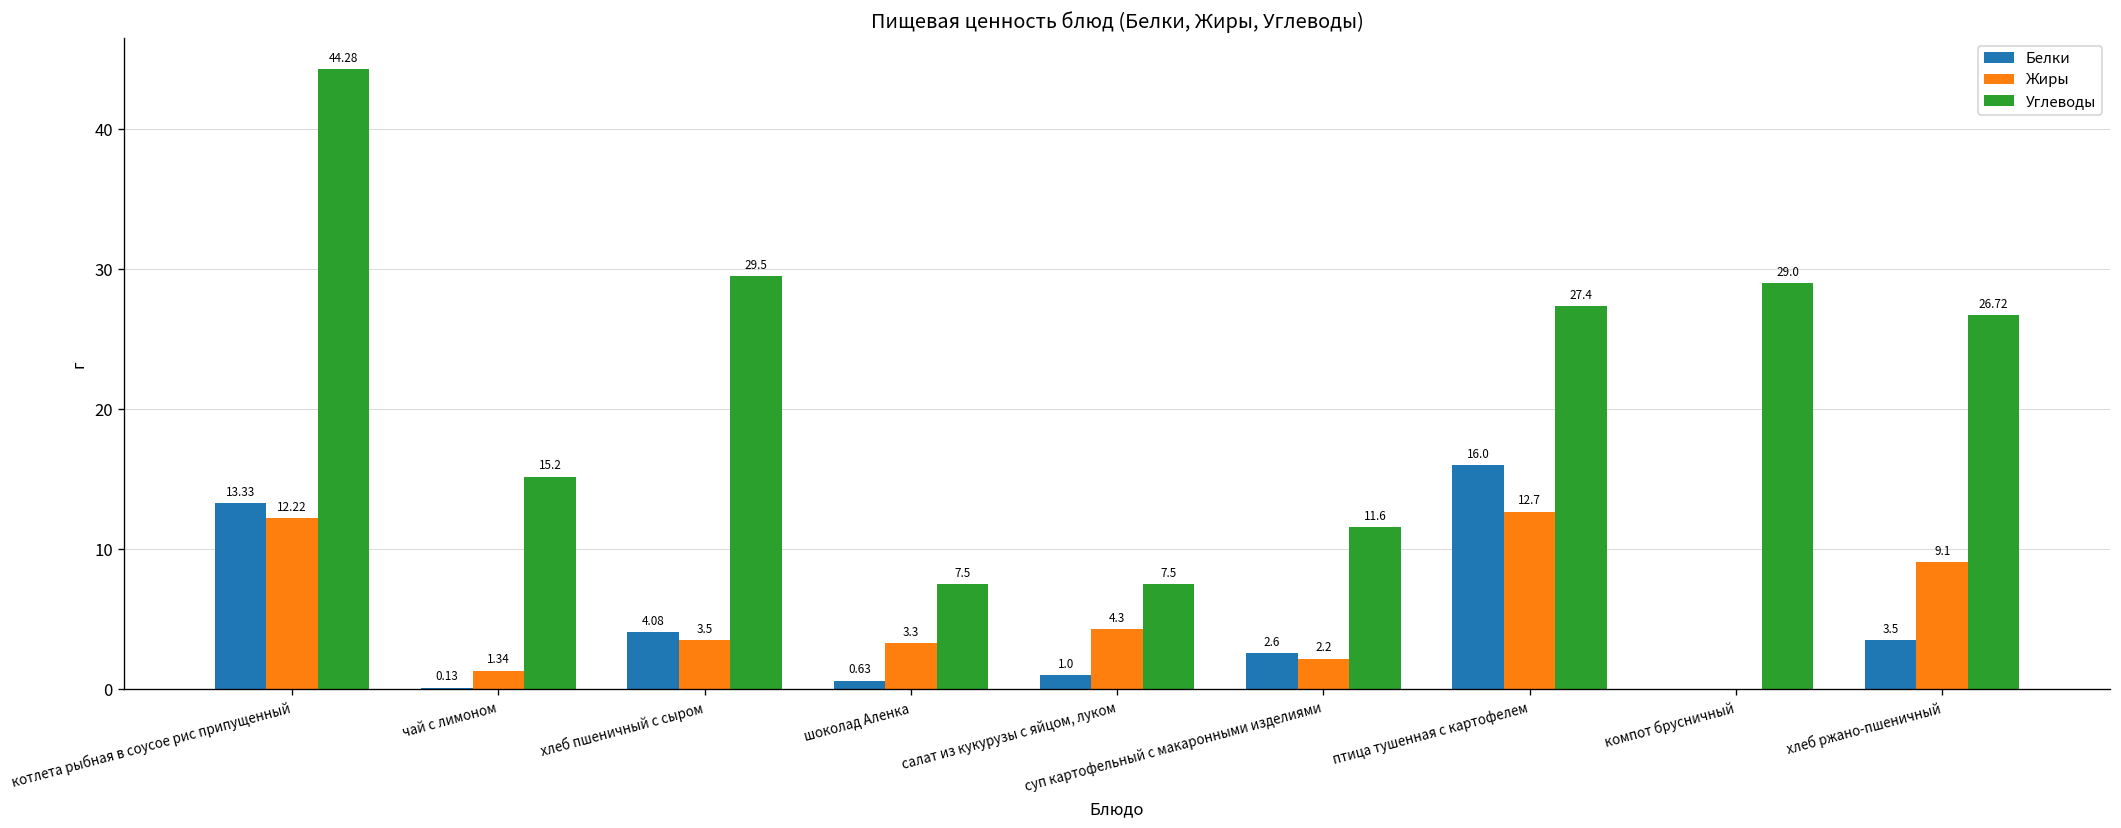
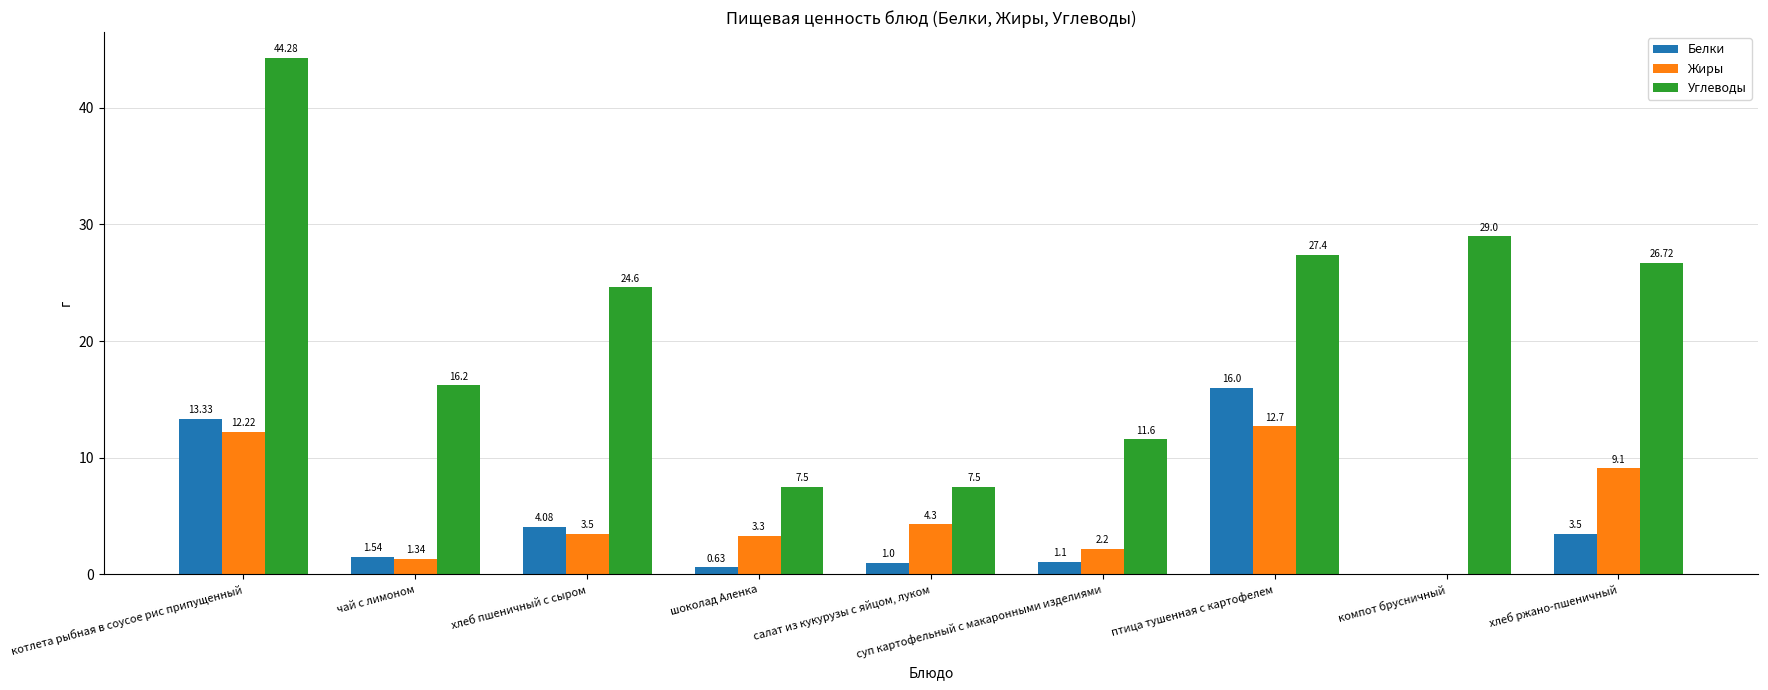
  {
    "Белки": {
      "котлета рыбная в соусое рис припущенный": 13.33,
-     "чай с лимоном": 0.13,
+     "чай с лимоном": 1.54,
      "хлеб пшеничный с сыром": 4.08,
      "шоколад Аленка": 0.63,
      "салат из кукурузы с яйцом, луком": 1.0,
-     "суп картофельный с макаронными изделиями": 2.6,
+     "суп картофельный с макаронными изделиями": 1.1,
      "птица тушенная с картофелем": 16.0,
      "хлеб ржано-пшеничный": 3.5
    },
    "Жиры": {
      "котлета рыбная в соусое рис припущенный": 12.22,
      "чай с лимоном": 1.34,
      "хлеб пшеничный с сыром": 3.5,
      "шоколад Аленка": 3.3,
      "салат из кукурузы с яйцом, луком": 4.3,
      "суп картофельный с макаронными изделиями": 2.2,
      "птица тушенная с картофелем": 12.7,
      "хлеб ржано-пшеничный": 9.1
    },
    "Углеводы": {
      "котлета рыбная в соусое рис припущенный": 44.28,
-     "чай с лимоном": 15.2,
-     "хлеб пшеничный с сыром": 29.5,
+     "чай с лимоном": 16.2,
+     "хлеб пшеничный с сыром": 24.6,
      "шоколад Аленка": 7.5,
      "салат из кукурузы с яйцом, луком": 7.5,
      "суп картофельный с макаронными изделиями": 11.6,
      "птица тушенная с картофелем": 27.4,
      "компот брусничный": 29.0,
      "хлеб ржано-пшеничный": 26.72
    }
  }
